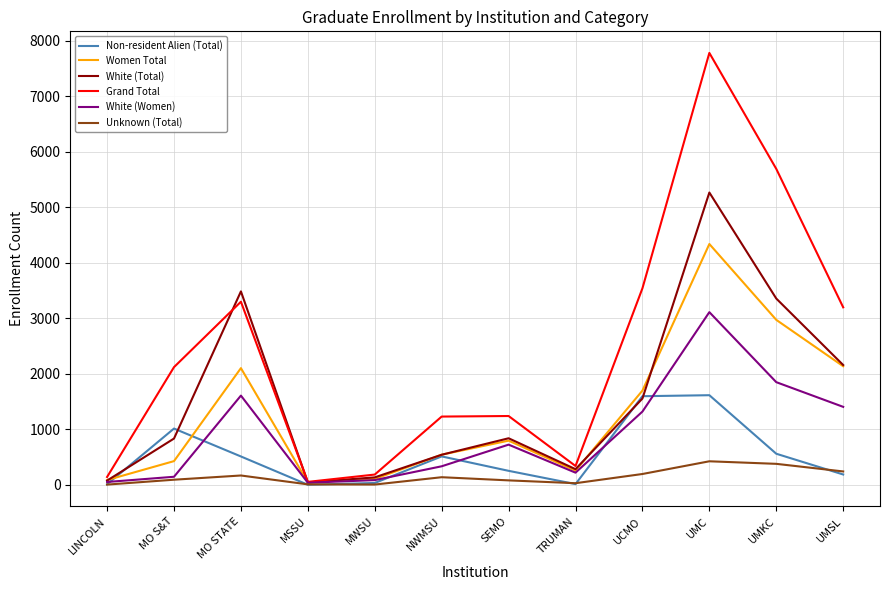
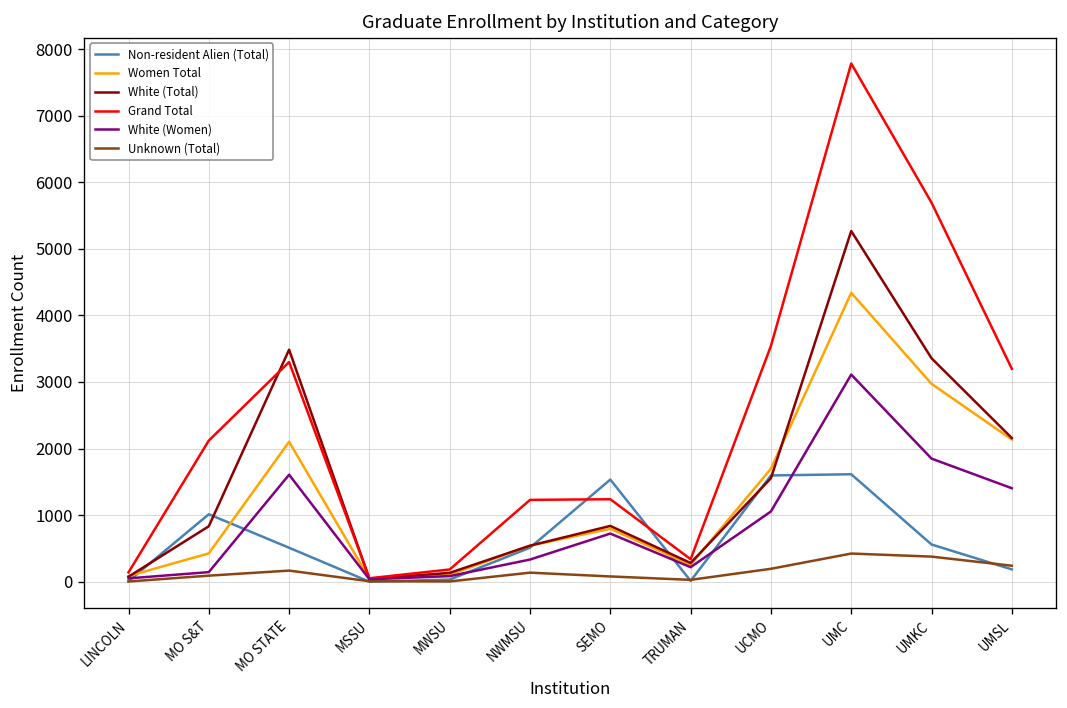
  {
    "Non-resident Alien (Total)": {
      "MO S&T": 1000,
      "MO STATE": 500,
-     "SEMO": 300,
+     "SEMO": 1500,
      "UMC": 1600,
      "UMKC": 600,
      "UMSL": 200
    },
    "Women Total": {
      "MO S&T": 400,
      "MO STATE": 2100,
      "UCMO": 1700,
      "UMC": 4300,
      "UMKC": 3000
    },
    "White (Total)": {
      "MO S&T": 800,
      "MO STATE": 3500,
      "UMC": 5300,
      "UMKC": 3400
    },
    "Grand Total": {
      "LINCOLN": 100,
      "MO S&T": 2100,
      "MO STATE": 3300,
      "MWSU": 200,
      "NWMSU": 1200,
      "SEMO": 1200,
      "TRUMAN": 300,
      "UCMO": 3500,
      "UMC": 7800,
      "UMKC": 5700,
      "UMSL": 3200
    },
    "White (Women)": {
      "MO S&T": 100,
      "MO STATE": 1600,
      "NWMSU": 300,
      "SEMO": 700,
-     "UCMO": 1300,
+     "UCMO": 1100,
      "UMC": 3100,
      "UMKC": 1800,
      "UMSL": 1400
    },
    "Unknown (Total)": {
      "MO S&T": 100,
      "MO STATE": 200,
      "NWMSU": 100,
      "SEMO": 100,
      "UCMO": 200,
      "UMC": 400,
      "UMKC": 400,
      "UMSL": 200
    }
  }
